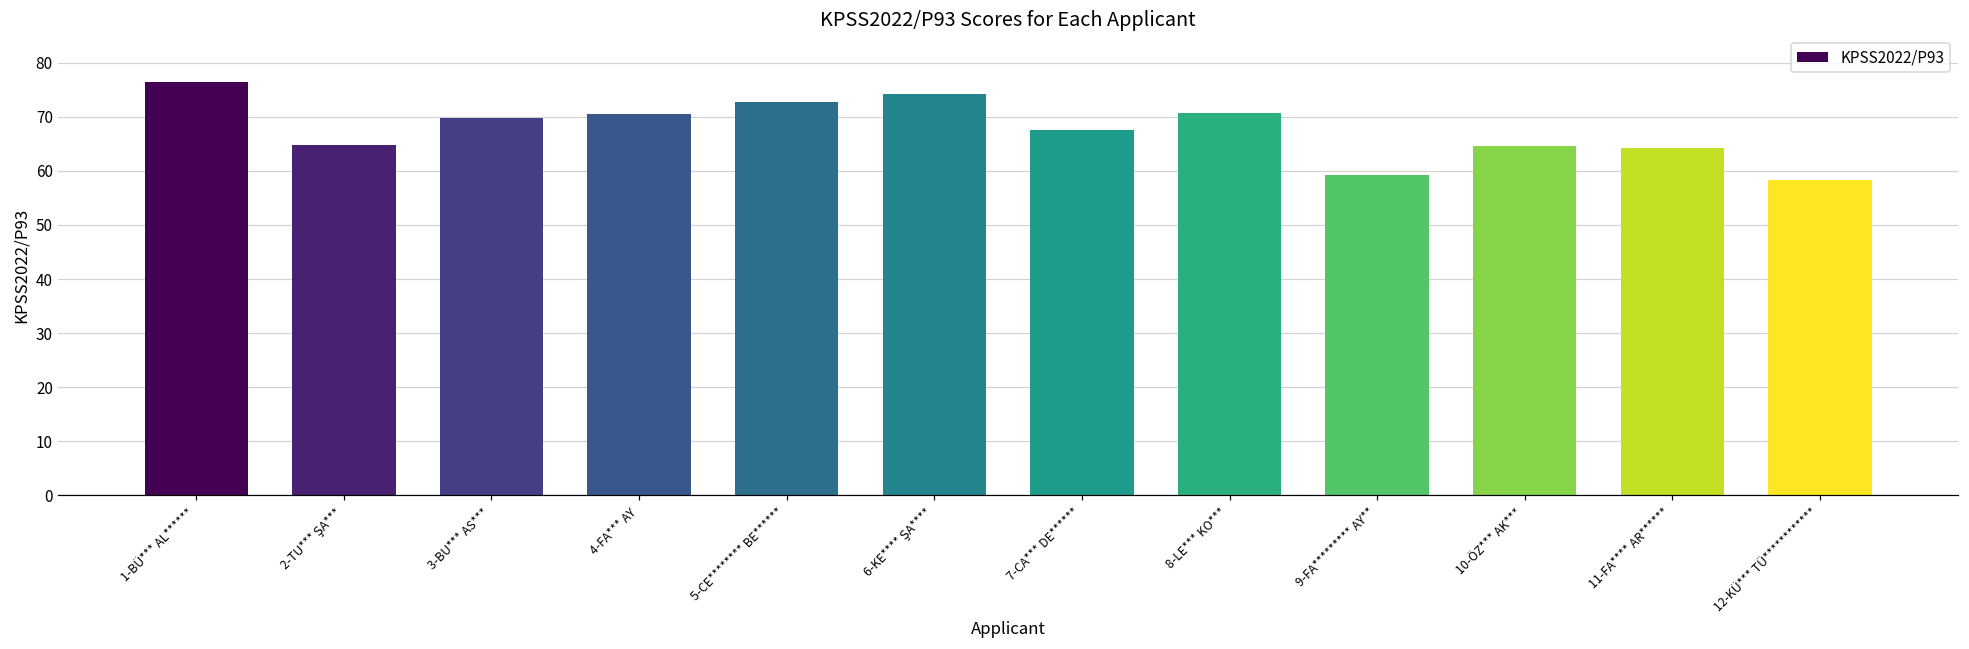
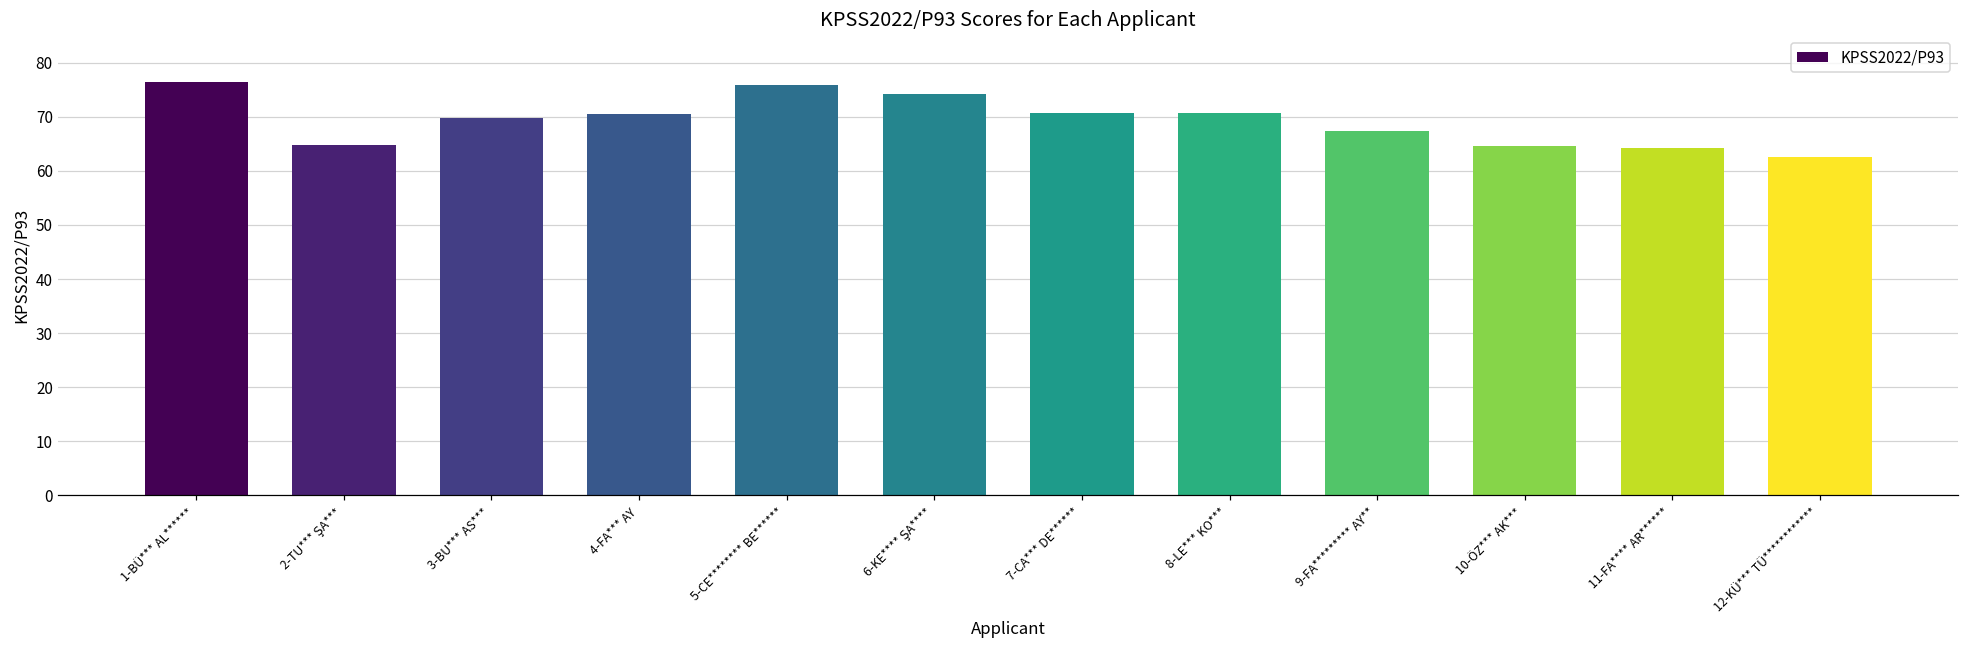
  {
    "1-BÜ*** AL******": 76,
    "2-TU*** ŞA***": 65,
    "3-BU*** AS***": 70,
    "4-FA*** AY": 71,
-   "5-CE******** BE******": 73,
+   "5-CE******** BE******": 76,
    "6-KE**** ŞA****": 74,
-   "7-CA*** DE******": 68,
+   "7-CA*** DE******": 71,
    "8-LE*** KO***": 71,
-   "9-FA********* AY**": 59,
+   "9-FA********* AY**": 67,
    "10-ÖZ*** AK***": 65,
    "11-FA**** AR******": 64,
-   "12-KÜ*** TÜ************": 58
+   "12-KÜ*** TÜ************": 63
  }
